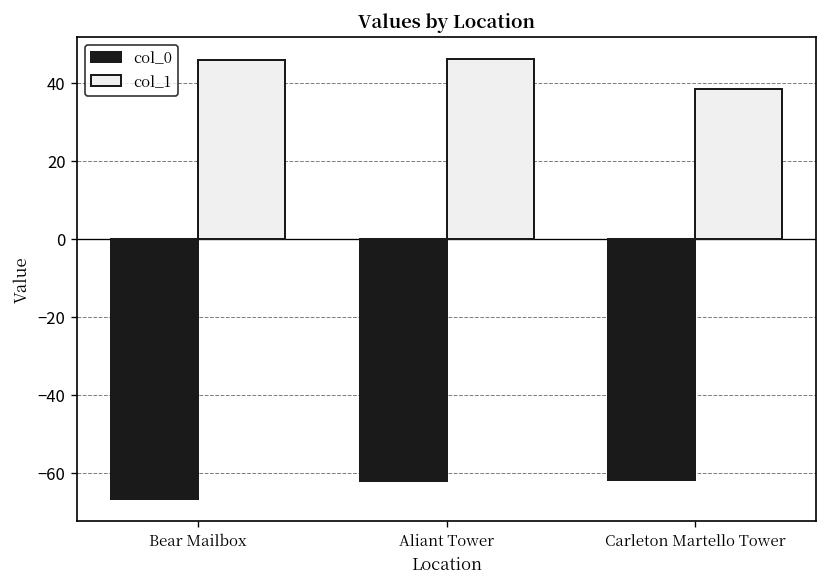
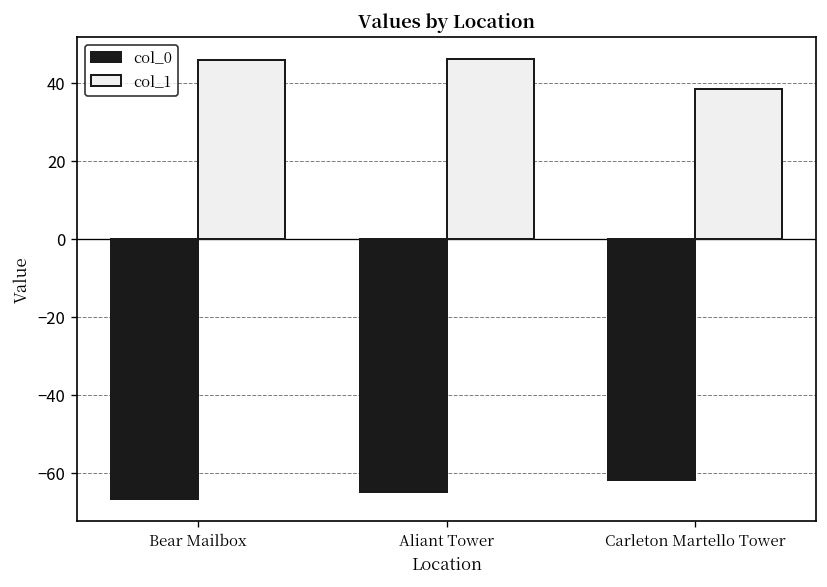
  {
    "col_0": {
      "Bear Mailbox": -67,
-     "Aliant Tower": -62,
+     "Aliant Tower": -65,
      "Carleton Martello Tower": -62
    },
    "col_1": {
      "Bear Mailbox": 46,
      "Aliant Tower": 46,
      "Carleton Martello Tower": 38
    }
  }
